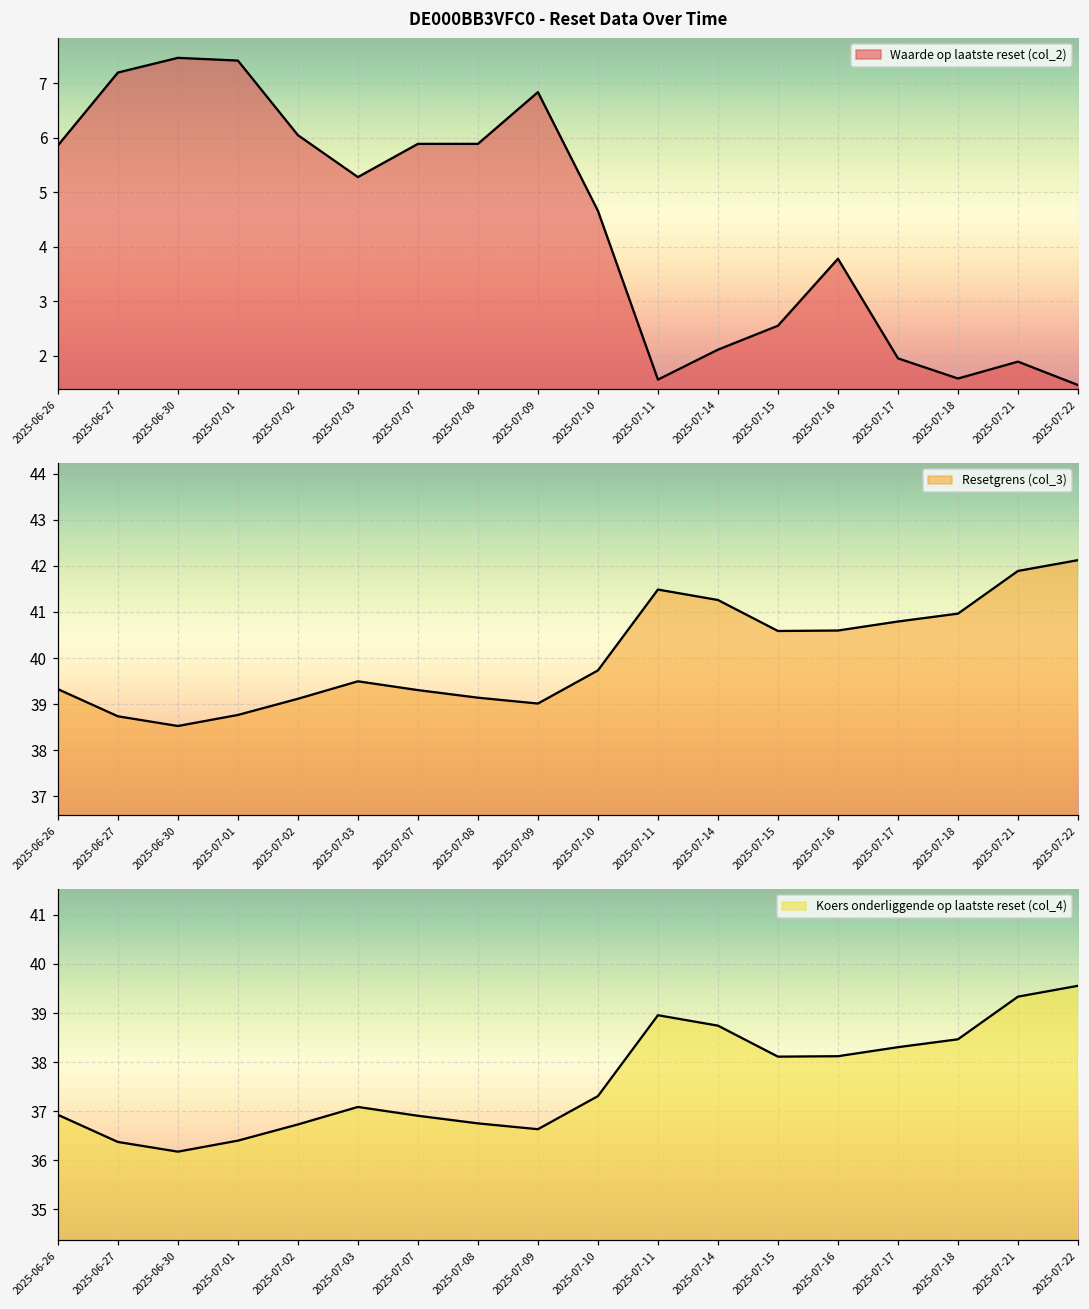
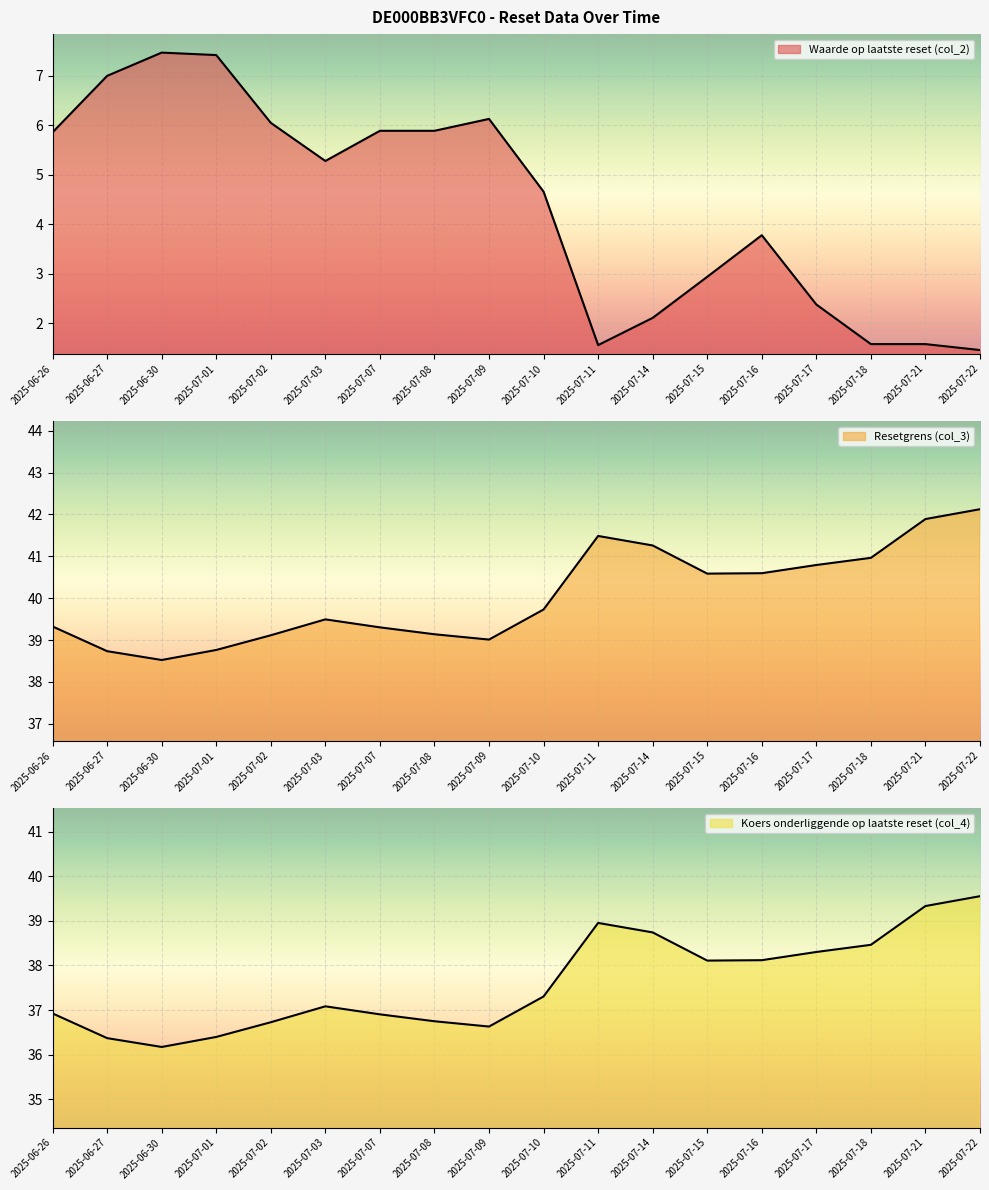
  {
    "DE000BB3VFC0 - Reset Data Over Time": {
      "2025-06-26": 5.9,
-     "2025-06-27": 7.2,
+     "2025-06-27": 7.0,
      "2025-06-30": 7.5,
      "2025-07-01": 7.4,
      "2025-07-02": 6.1,
      "2025-07-03": 5.3,
      "2025-07-07": 5.9,
      "2025-07-08": 5.9,
-     "2025-07-09": 6.8,
+     "2025-07-09": 6.1,
      "2025-07-10": 4.7,
      "2025-07-11": 1.6,
      "2025-07-14": 2.1,
-     "2025-07-15": 2.6,
+     "2025-07-15": 2.9,
      "2025-07-16": 3.8,
-     "2025-07-17": 2.0,
+     "2025-07-17": 2.4,
      "2025-07-18": 1.6,
-     "2025-07-21": 1.9,
+     "2025-07-21": 1.6,
      "2025-07-22": 1.5
    }
  }
